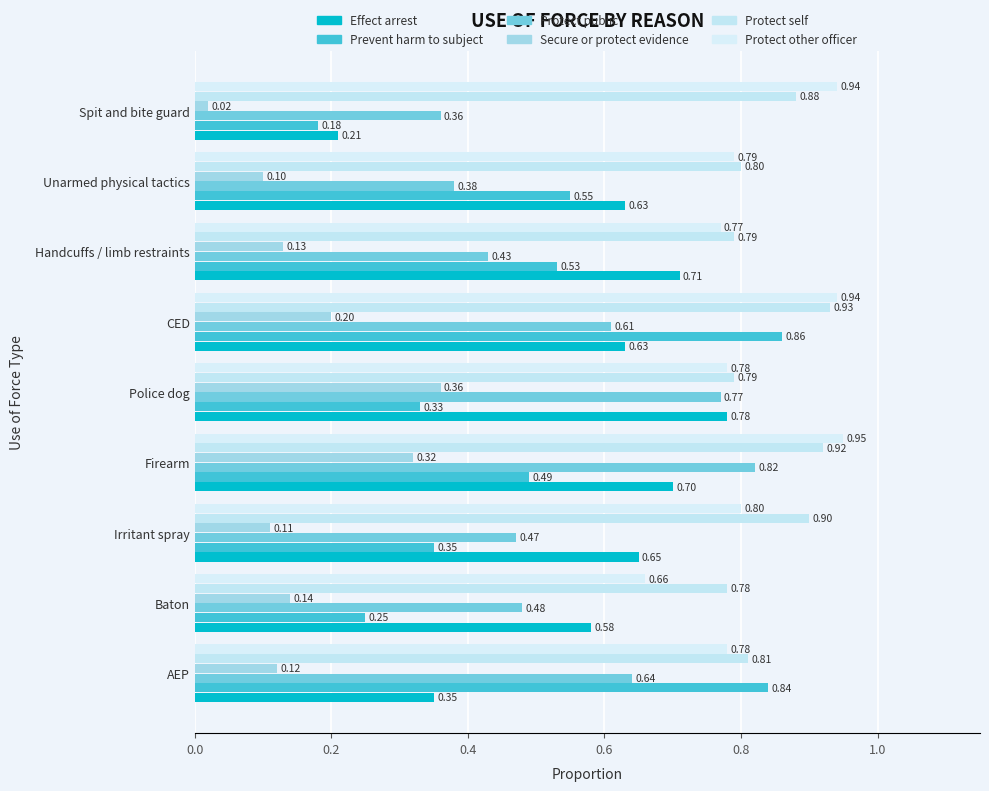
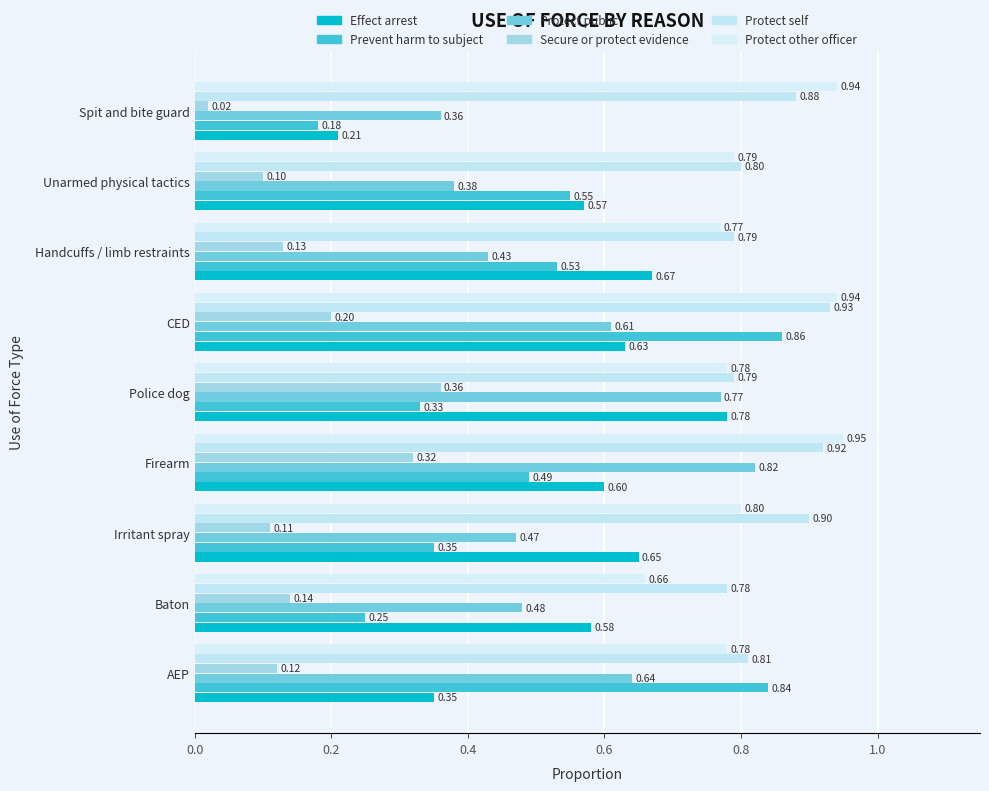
  {
    "Effect arrest": {
      "Spit and bite guard": 0.21,
-     "Unarmed physical tactics": 0.63,
-     "Handcuffs / limb restraints": 0.71,
+     "Unarmed physical tactics": 0.57,
+     "Handcuffs / limb restraints": 0.67,
      "CED": 0.63,
      "Police dog": 0.78,
-     "Firearm": 0.70,
+     "Firearm": 0.60,
      "Irritant spray": 0.65,
      "Baton": 0.58,
      "AEP": 0.35
    }
  }
